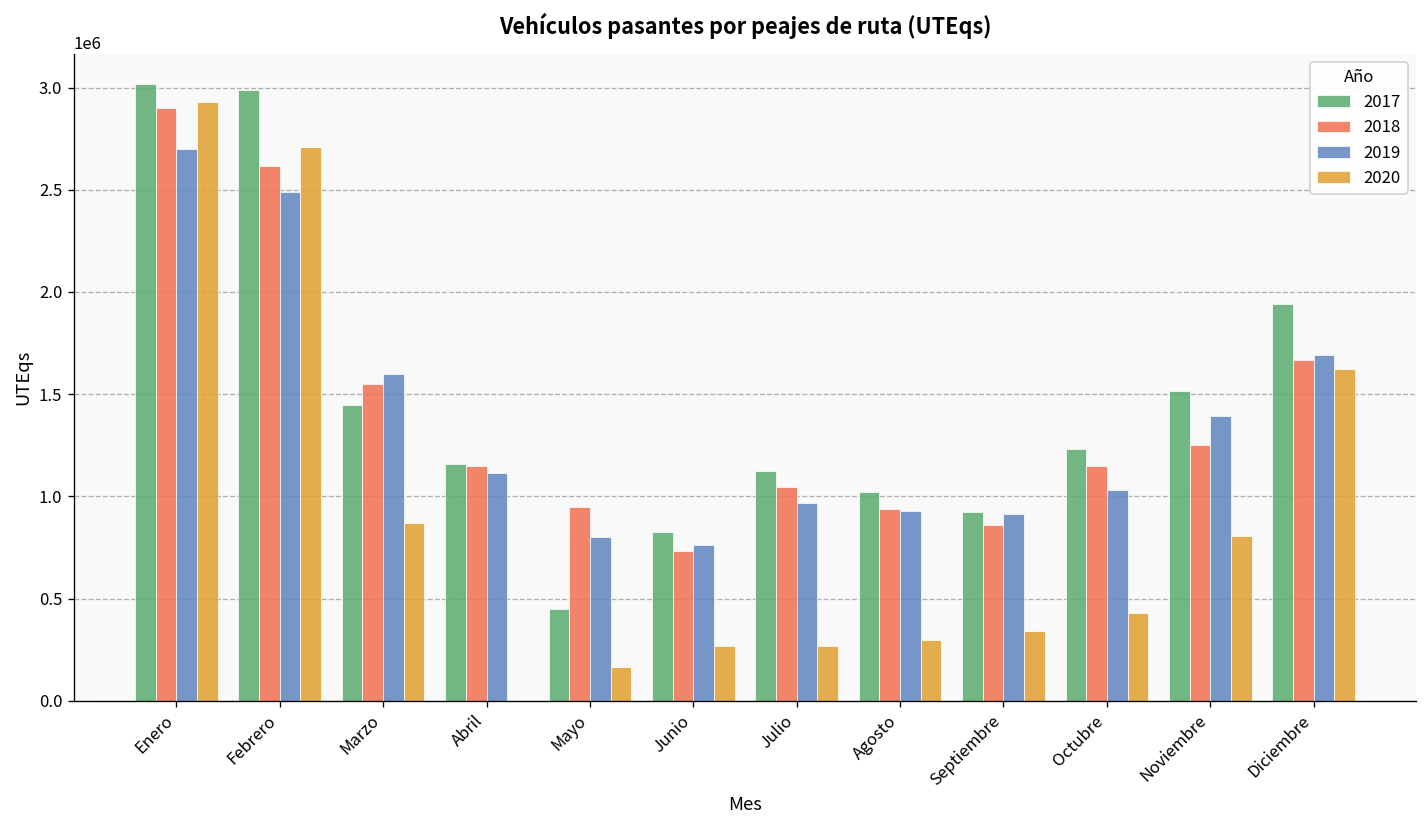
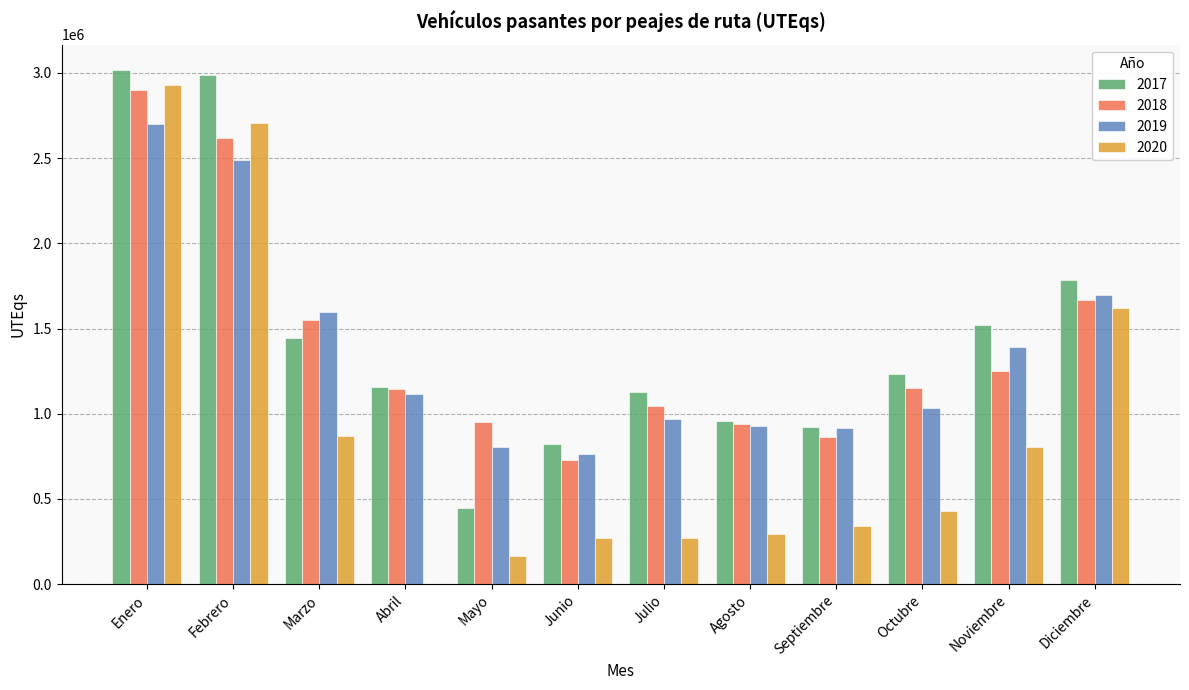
  {
    "2017": {
      "Enero": 3020000,
      "Febrero": 2990000,
      "Marzo": 1450000,
      "Abril": 1160000,
      "Mayo": 450000,
      "Junio": 820000,
      "Julio": 1120000,
-     "Agosto": 1020000,
+     "Agosto": 960000,
      "Septiembre": 920000,
      "Octubre": 1230000,
      "Noviembre": 1520000,
-     "Diciembre": 1940000
+     "Diciembre": 1790000
    },
    "2019": {
      "Enero": 2700000,
      "Febrero": 2490000,
      "Marzo": 1600000,
      "Abril": 1120000,
      "Mayo": 800000,
      "Junio": 760000,
      "Julio": 970000,
      "Agosto": 930000,
      "Septiembre": 920000,
      "Octubre": 1030000,
      "Noviembre": 1390000,
      "Diciembre": 1690000
    }
  }
